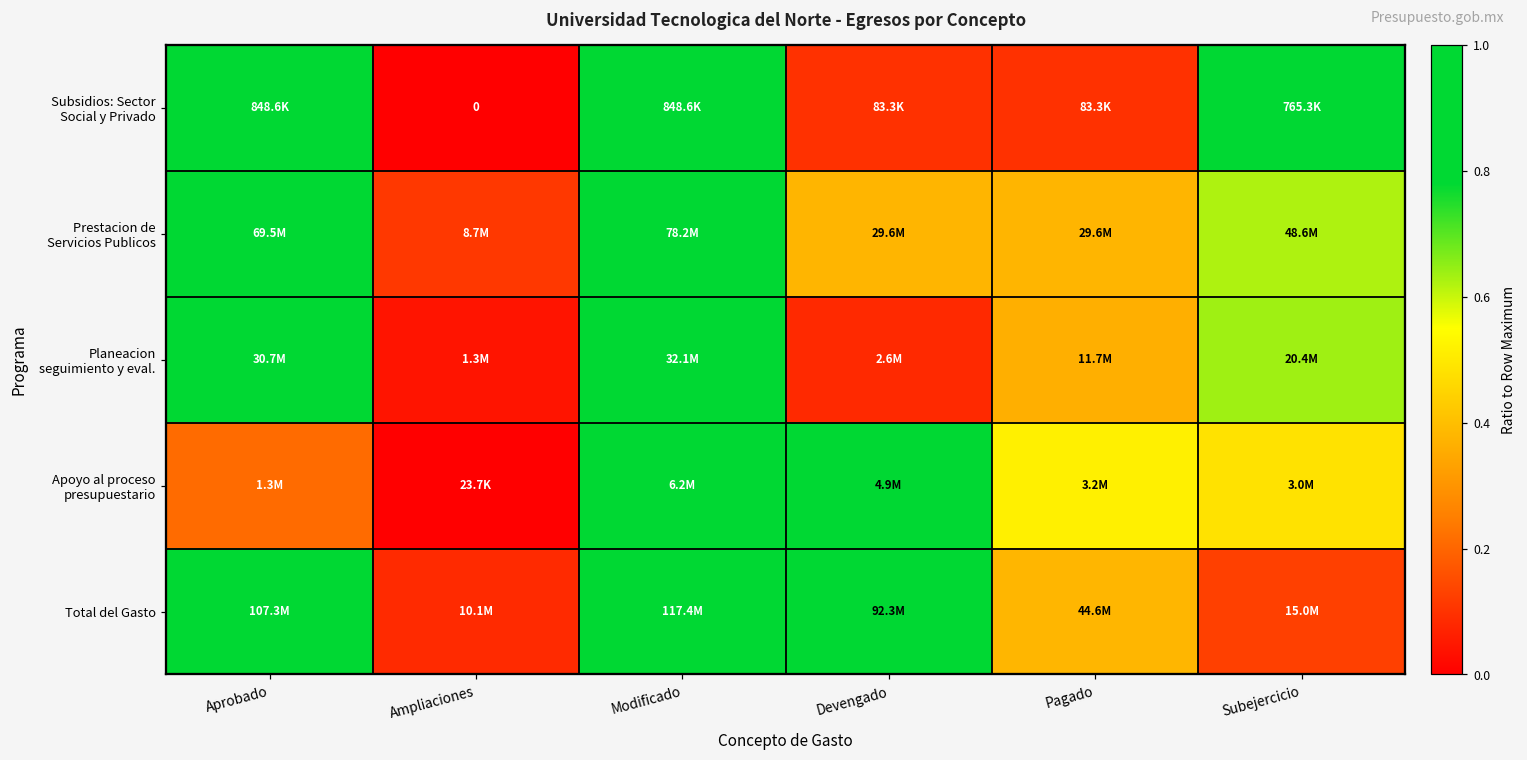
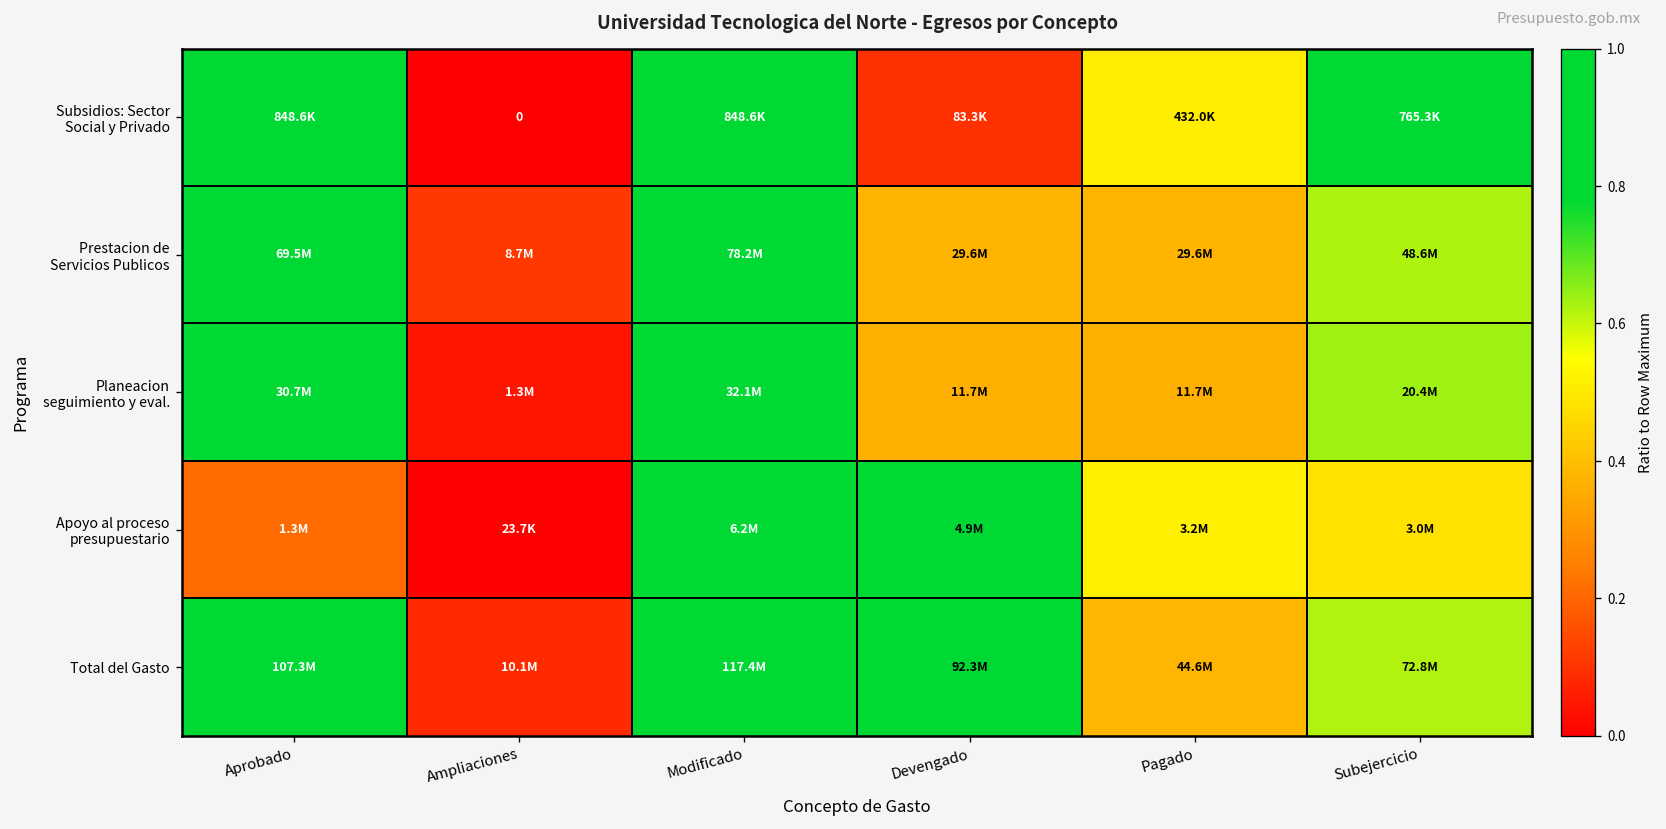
  {
    "Subsidios: Sector Social y Privado": {
      "Aprobado": "848.6K",
      "Ampliaciones": "0",
      "Modificado": "848.6K",
      "Devengado": "83.3K",
-     "Pagado": "83.3K",
+     "Pagado": "432.0K",
      "Subejercicio": "765.3K"
    },
    "Prestacion de Servicios Publicos": {
      "Aprobado": "69.5M",
      "Ampliaciones": "8.7M",
      "Modificado": "78.2M",
      "Devengado": "29.6M",
      "Pagado": "29.6M",
      "Subejercicio": "48.6M"
    },
    "Planeacion seguimiento y eval.": {
      "Aprobado": "30.7M",
      "Ampliaciones": "1.3M",
      "Modificado": "32.1M",
-     "Devengado": "2.6M",
+     "Devengado": "11.7M",
      "Pagado": "11.7M",
      "Subejercicio": "20.4M"
    },
    "Apoyo al proceso presupuestario": {
      "Aprobado": "1.3M",
      "Ampliaciones": "23.7K",
      "Modificado": "6.2M",
      "Devengado": "4.9M",
      "Pagado": "3.2M",
      "Subejercicio": "3.0M"
    },
    "Total del Gasto": {
      "Aprobado": "107.3M",
      "Ampliaciones": "10.1M",
      "Modificado": "117.4M",
      "Devengado": "92.3M",
      "Pagado": "44.6M",
-     "Subejercicio": "15.0M"
+     "Subejercicio": "72.8M"
    }
  }
